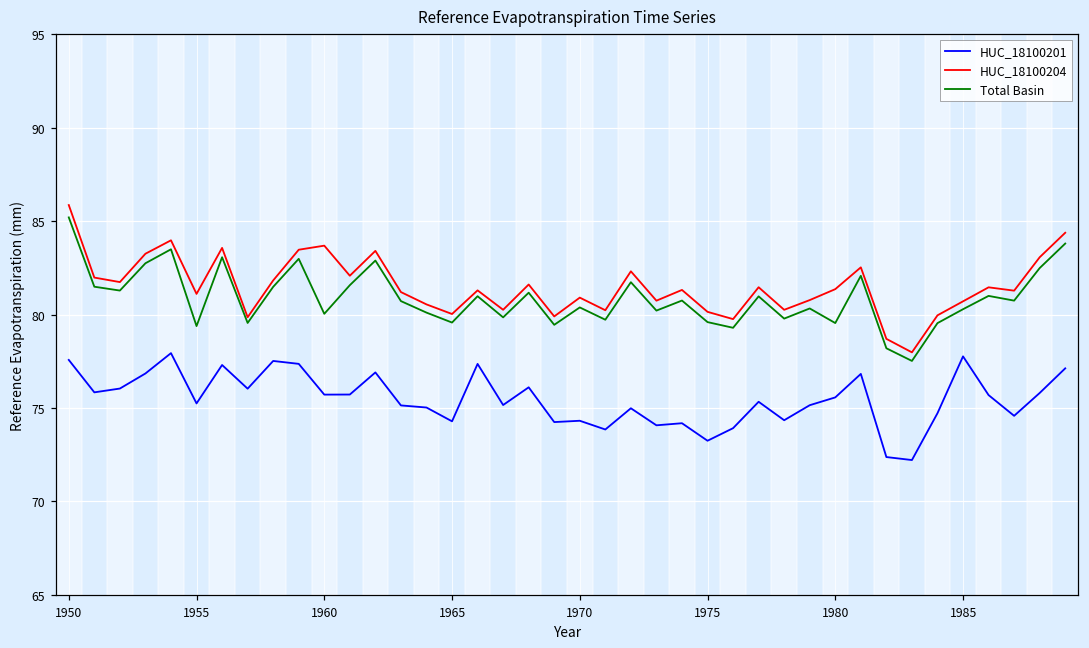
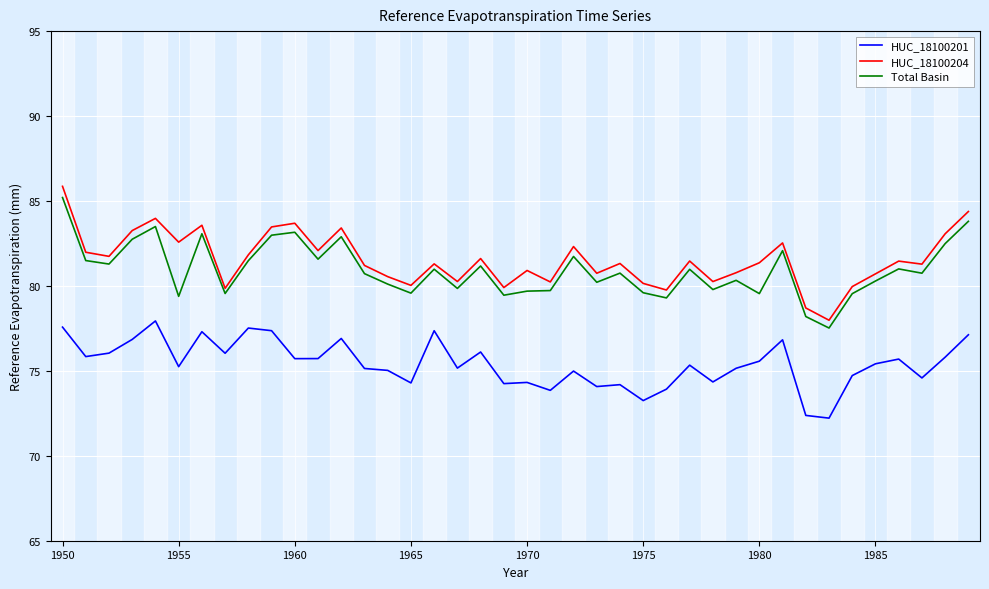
  {
    "HUC_18100201": {
      "1950": 77.6,
      "1955": 75.2,
      "1960": 75.7,
      "1965": 74.3,
      "1970": 74.3,
      "1975": 73.3,
      "1980": 75.6,
-     "1985": 77.8
+     "1985": 75.4
    },
    "HUC_18100204": {
      "1950": 85.9,
-     "1955": 81.1,
+     "1955": 82.6,
      "1960": 83.7,
      "1965": 80.0,
      "1970": 80.9,
      "1975": 80.1,
      "1980": 81.4,
      "1985": 80.7
    },
    "Total Basin": {
      "1950": 85.2,
      "1955": 79.4,
-     "1960": 80.0,
+     "1960": 83.2,
      "1965": 79.6,
-     "1970": 80.4,
+     "1970": 79.7,
      "1975": 79.6,
      "1980": 79.5,
      "1985": 80.3
    }
  }
